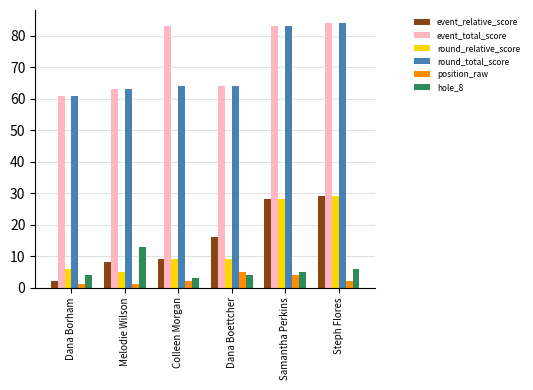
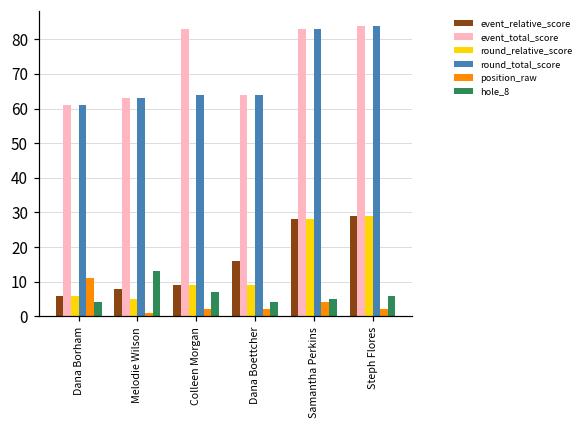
  {
    "event_relative_score": {
-     "Dana Borham": 2,
+     "Dana Borham": 6,
      "Melodie Wilson": 8,
      "Colleen Morgan": 9,
      "Dana Boettcher": 16,
      "Samantha Perkins": 28,
      "Steph Flores": 29
    },
    "event_total_score": {
      "Dana Borham": 61,
      "Melodie Wilson": 63,
      "Colleen Morgan": 83,
      "Dana Boettcher": 64,
      "Samantha Perkins": 83,
      "Steph Flores": 84
    },
    "round_relative_score": {
      "Dana Borham": 6,
      "Melodie Wilson": 5,
      "Colleen Morgan": 9,
      "Dana Boettcher": 9,
      "Samantha Perkins": 28,
      "Steph Flores": 29
    },
    "round_total_score": {
      "Dana Borham": 61,
      "Melodie Wilson": 63,
      "Colleen Morgan": 64,
      "Dana Boettcher": 64,
      "Samantha Perkins": 83,
      "Steph Flores": 84
    },
    "position_raw": {
-     "Dana Borham": 1,
+     "Dana Borham": 11,
      "Melodie Wilson": 1,
      "Colleen Morgan": 2,
-     "Dana Boettcher": 5,
+     "Dana Boettcher": 2,
      "Samantha Perkins": 4,
      "Steph Flores": 2
    },
    "hole_8": {
      "Dana Borham": 4,
      "Melodie Wilson": 13,
-     "Colleen Morgan": 3,
+     "Colleen Morgan": 7,
      "Dana Boettcher": 4,
      "Samantha Perkins": 5,
      "Steph Flores": 6
    }
  }
